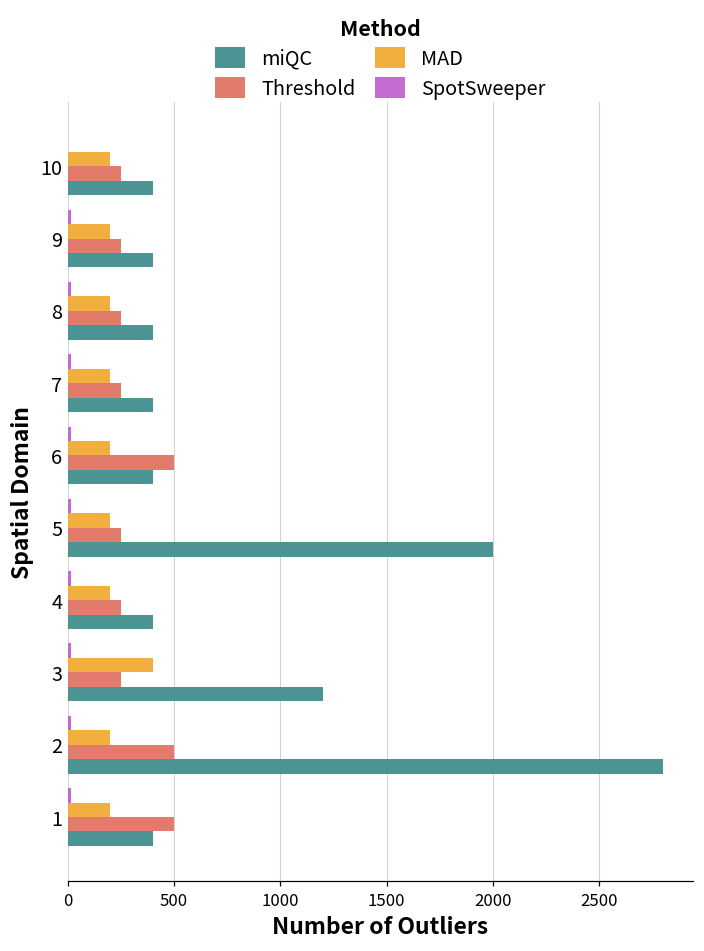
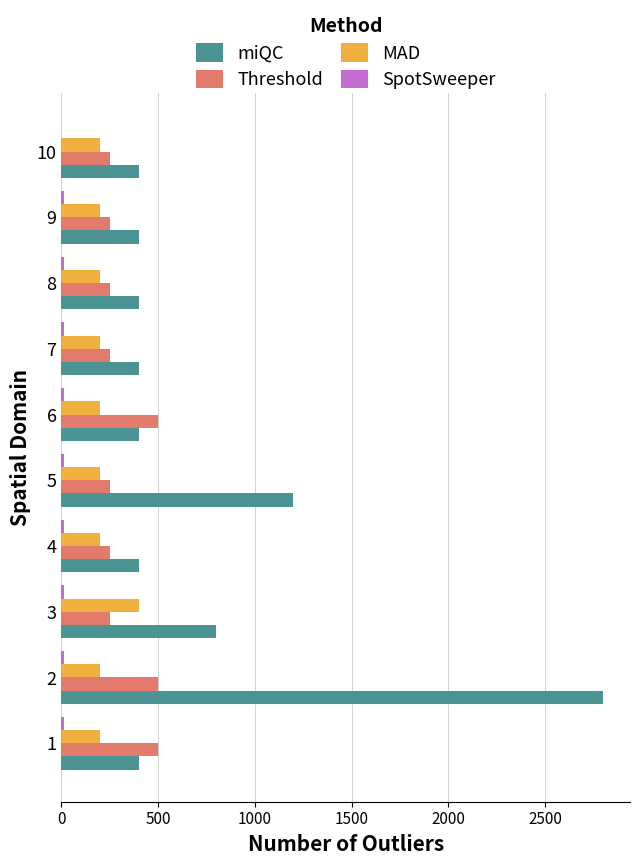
  {
    "miQC": {
      "10": 400,
      "9": 400,
      "8": 400,
      "7": 400,
      "6": 400,
-     "5": 2000,
+     "5": 1200,
      "4": 400,
-     "3": 1200,
+     "3": 800,
      "2": 2800,
      "1": 400
    },
    "Threshold": {
      "10": 250,
      "9": 250,
      "8": 250,
      "7": 250,
      "6": 500,
      "5": 250,
      "4": 250,
      "3": 250,
      "2": 500,
      "1": 500
    },
    "MAD": {
      "10": 200,
      "9": 200,
      "8": 200,
      "7": 200,
      "6": 200,
      "5": 200,
      "4": 200,
      "3": 400,
      "2": 200,
      "1": 200
    },
    "SpotSweeper": {
      "10": 0,
      "9": 20,
      "8": 20,
      "7": 20,
      "6": 20,
      "5": 20,
      "4": 20,
      "3": 20,
      "2": 20,
      "1": 20
    }
  }
